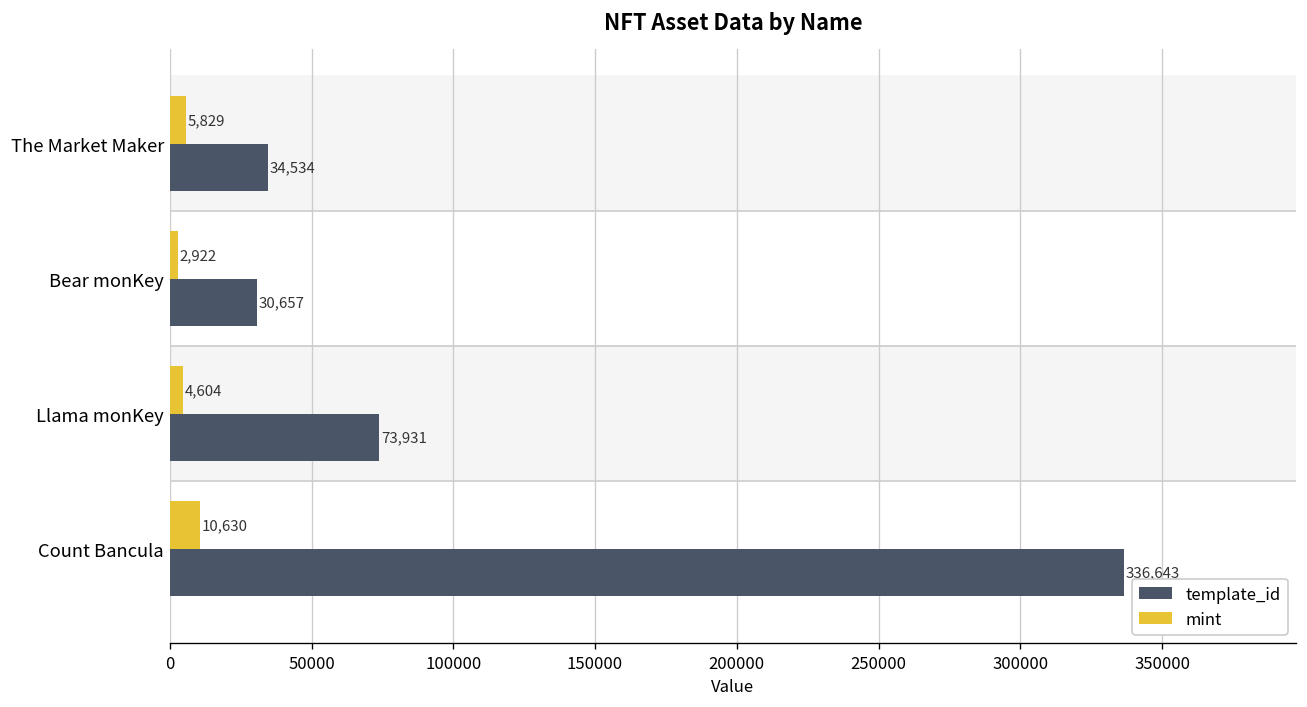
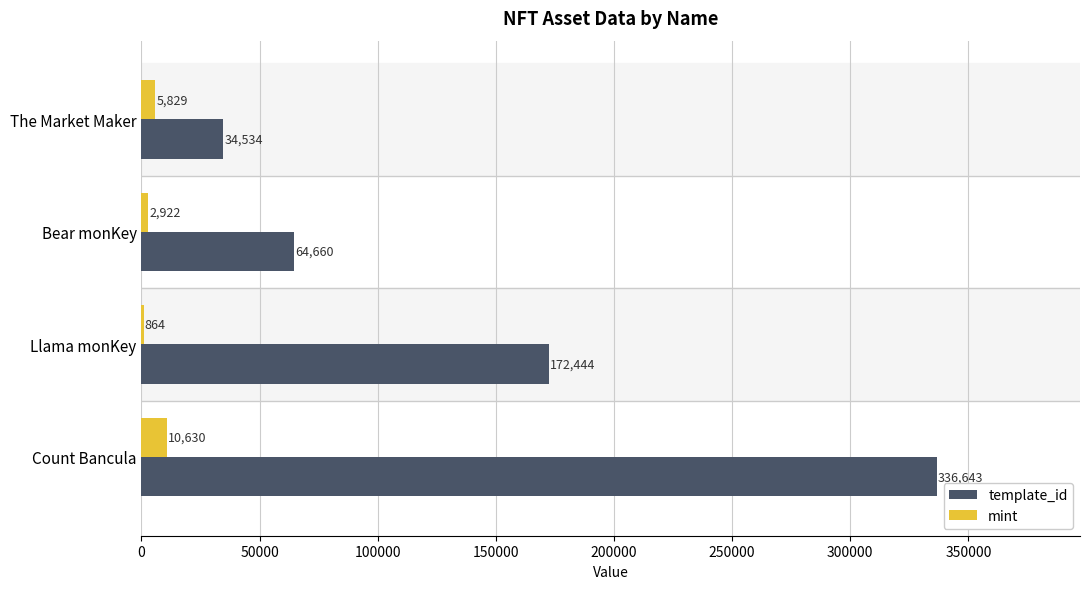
  {
    "template_id": {
      "The Market Maker": "34,534",
-     "Bear monKey": "30,657",
-     "Llama monKey": "73,931"
+     "Bear monKey": "64,660",
+     "Llama monKey": "172,444"
    },
    "mint": {
      "The Market Maker": "5,829",
      "Bear monKey": "2,922",
-     "Llama monKey": "4,604",
+     "Llama monKey": "864",
      "Count Bancula": "10,630"
    }
  }
